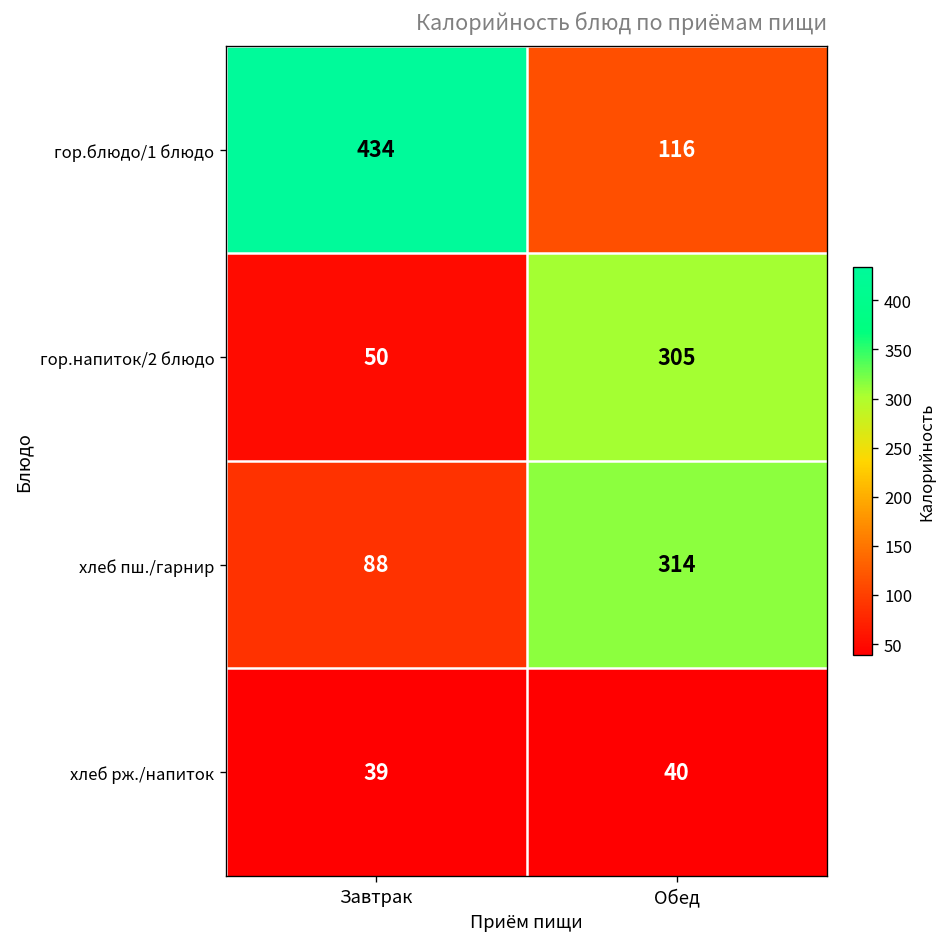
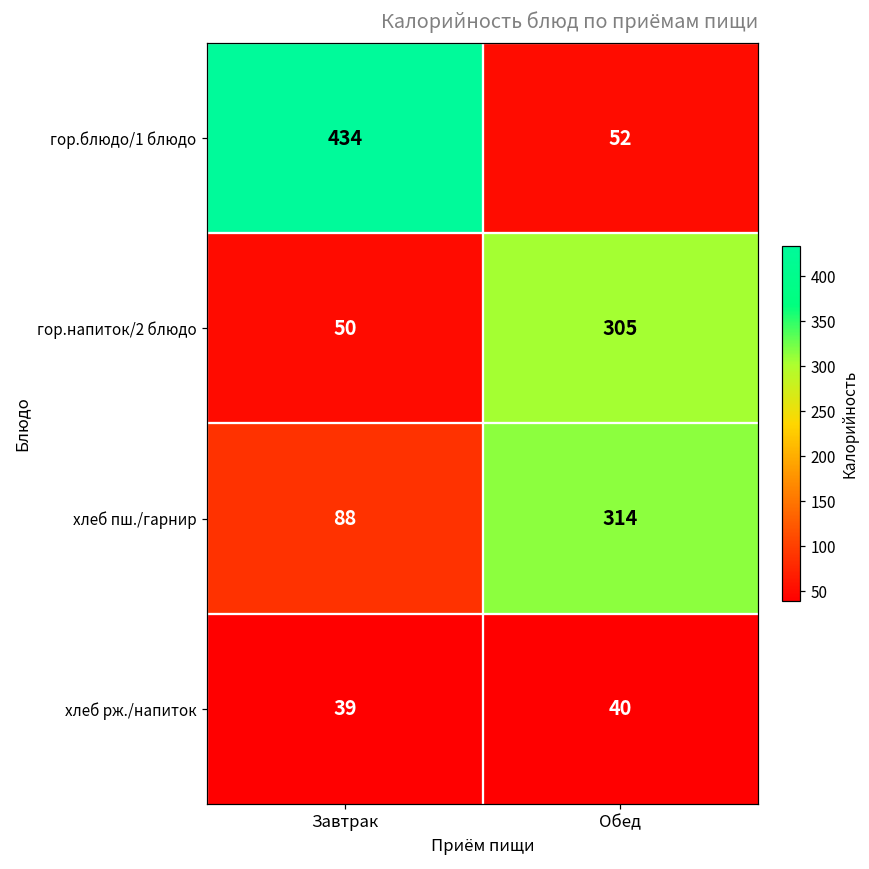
  {
    "гор.блюдо/1 блюдо": {
      "Завтрак": 434,
-     "Обед": 116
+     "Обед": 52
    },
    "гор.напиток/2 блюдо": {
      "Завтрак": 50,
      "Обед": 305
    },
    "хлеб пш./гарнир": {
      "Завтрак": 88,
      "Обед": 314
    },
    "хлеб рж./напиток": {
      "Завтрак": 39,
      "Обед": 40
    }
  }
